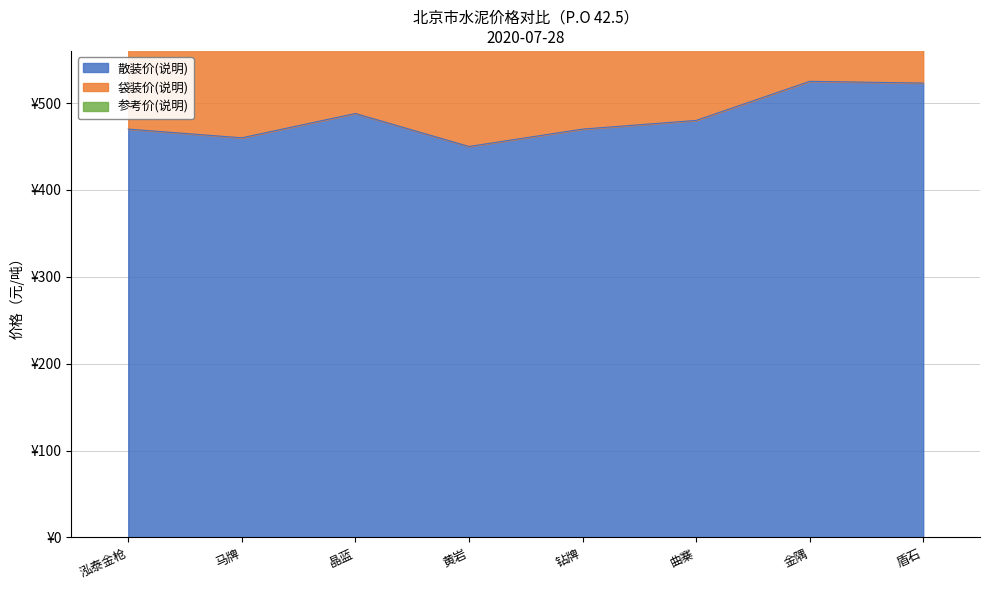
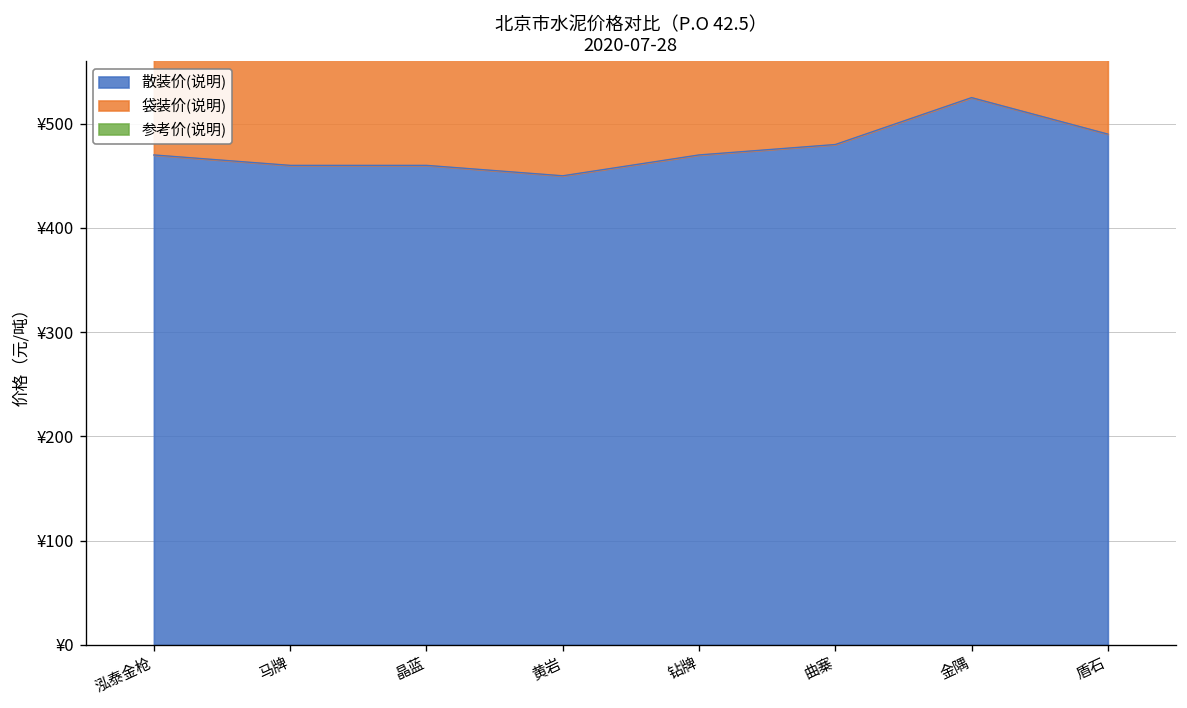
  {
    "散装价(说明)": {
      "泓泰金枪": "¥470",
      "马牌": "¥460",
-     "晶蓝": "¥490",
+     "晶蓝": "¥460",
      "黄岩": "¥450",
      "钻牌": "¥470",
      "曲寨": "¥480",
      "金隅": "¥530",
-     "盾石": "¥520"
+     "盾石": "¥490"
    }
  }
